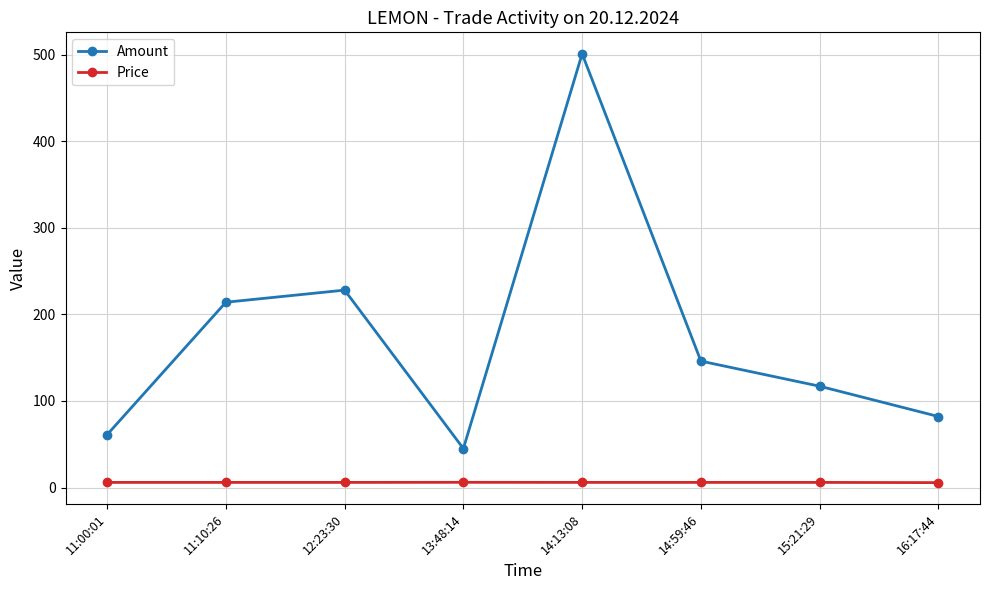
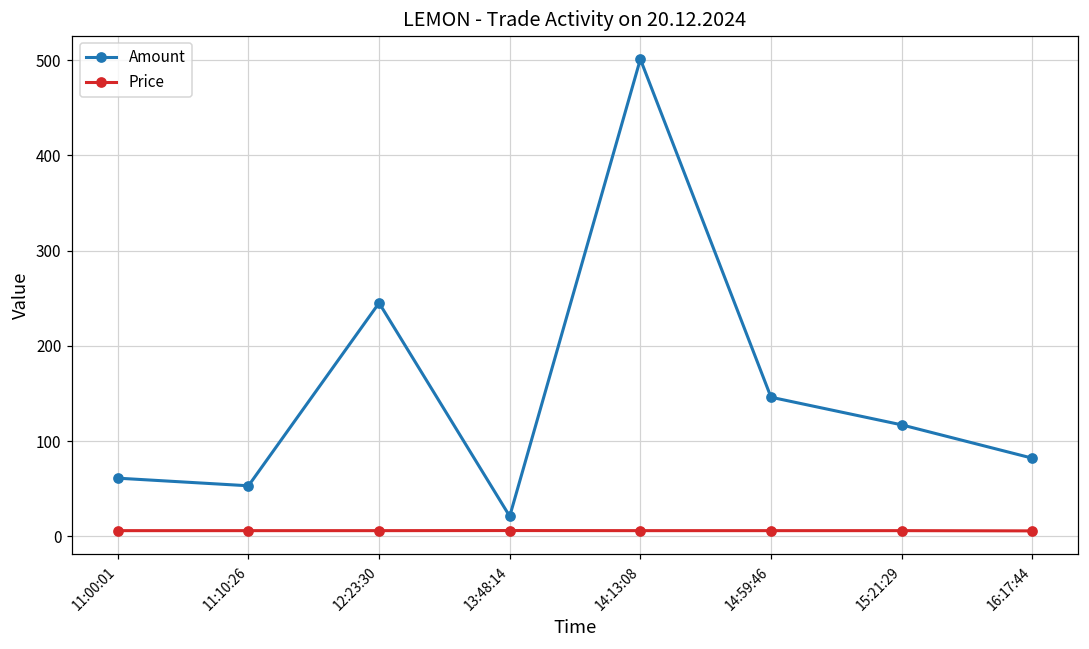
  {
    "Amount": {
      "11:00:01": 60,
-     "11:10:26": 210,
-     "12:23:30": 230,
-     "13:48:14": 50,
+     "11:10:26": 50,
+     "12:23:30": 250,
+     "13:48:14": 20,
      "14:13:08": 500,
      "14:59:46": 150,
      "15:21:29": 120,
      "16:17:44": 80
    },
    "Price": {
      "11:00:01": 10,
      "11:10:26": 10,
      "12:23:30": 10,
      "13:48:14": 10,
      "14:13:08": 10,
      "14:59:46": 10,
      "15:21:29": 10,
      "16:17:44": 10
    }
  }
